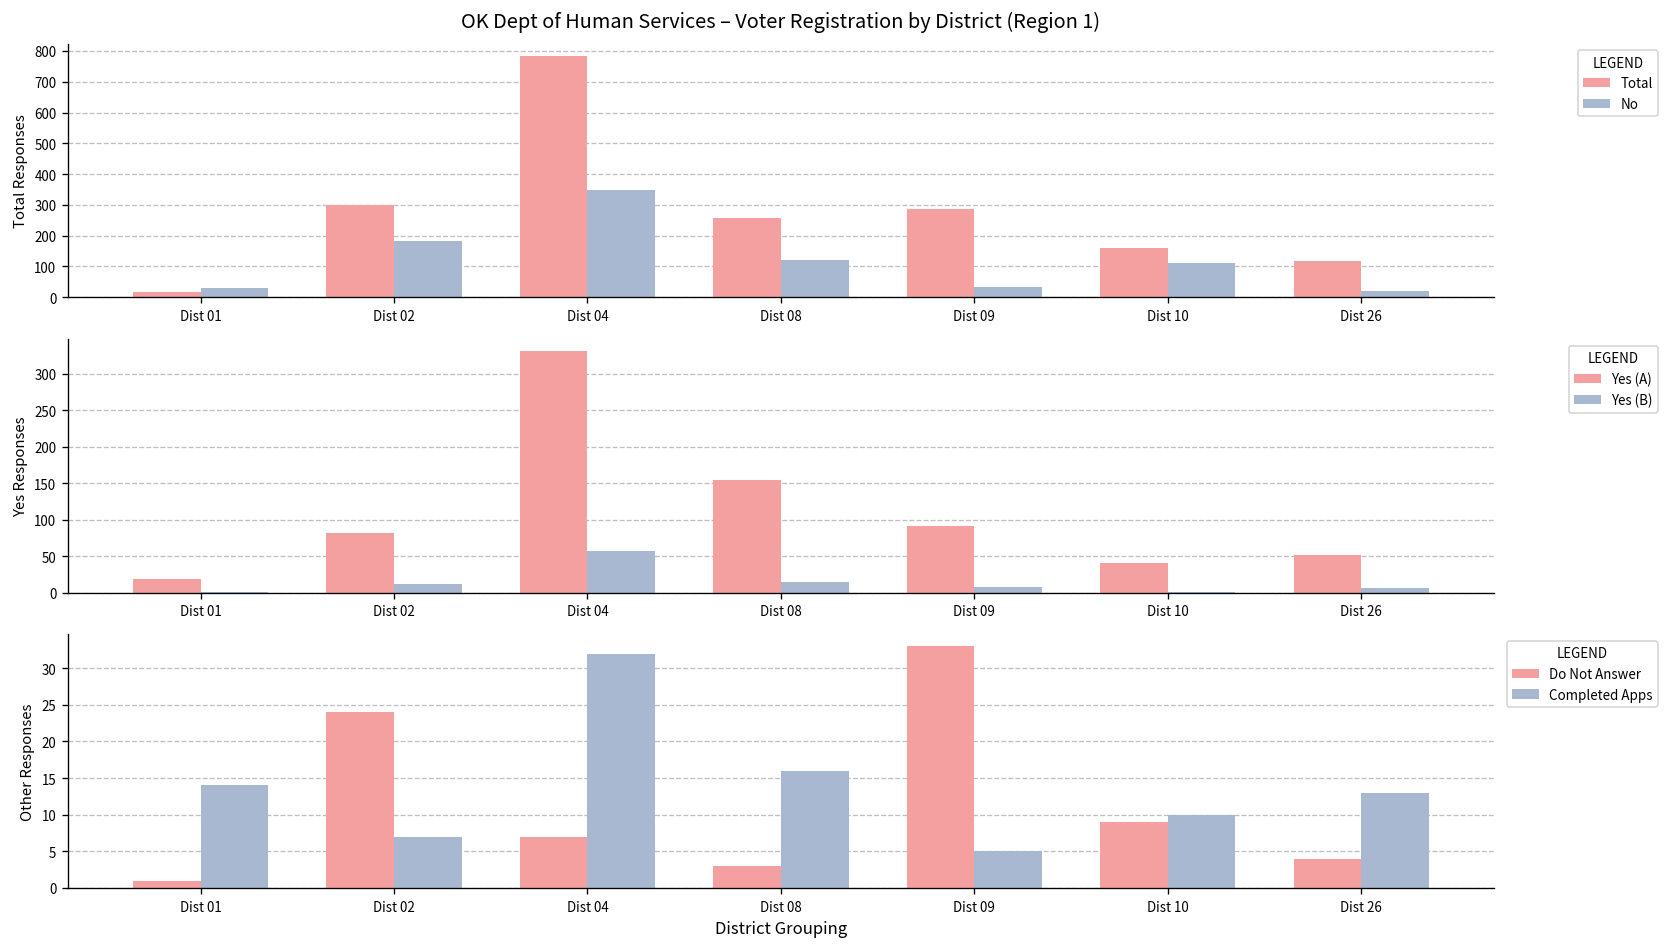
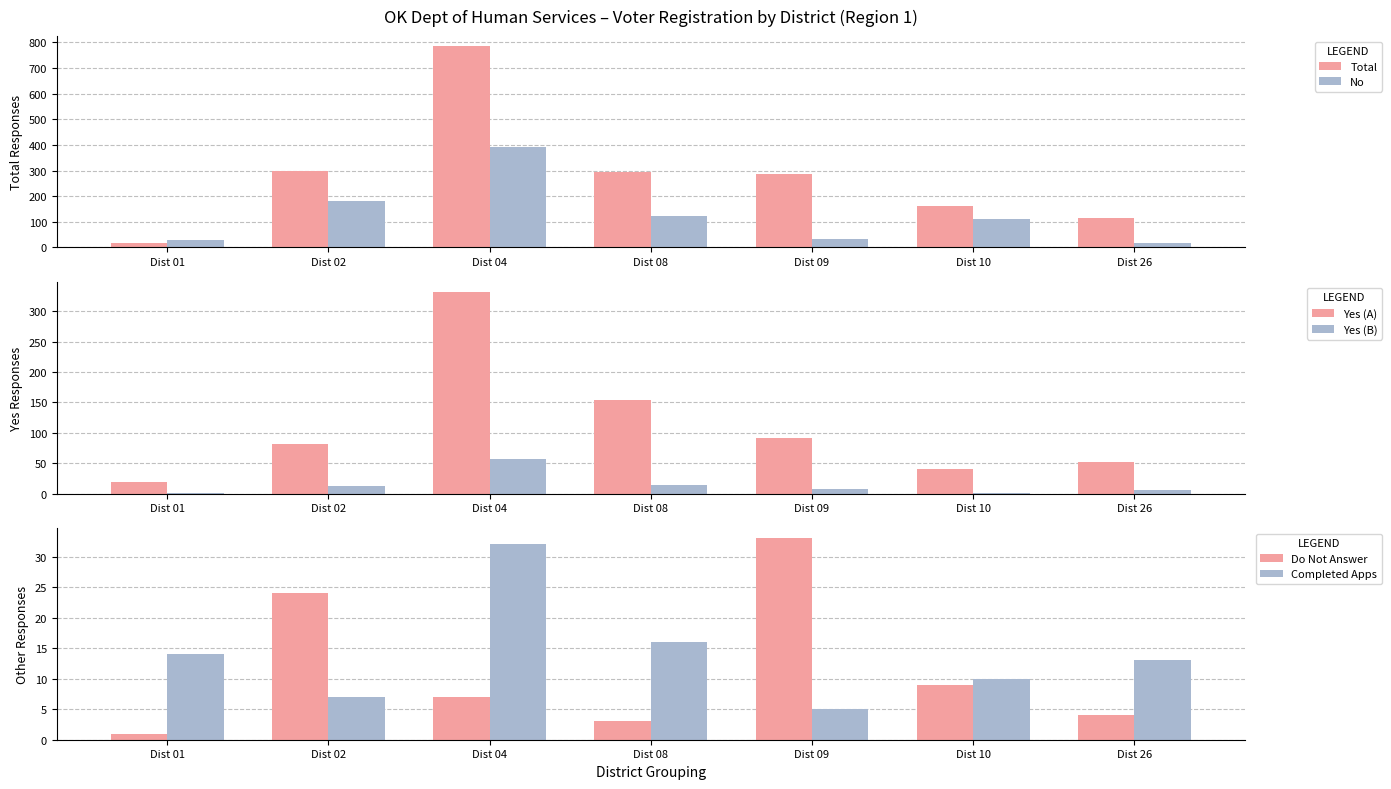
  {
    "OK Dept of Human Services – Voter Registration by District (Region 1)": {
      "Total": {
        "Dist 01": 20,
        "Dist 02": 300,
        "Dist 04": 790,
-       "Dist 08": 260,
+       "Dist 08": 290,
        "Dist 09": 290,
        "Dist 10": 160,
        "Dist 26": 120
      },
      "No": {
        "Dist 01": 30,
        "Dist 02": 180,
-       "Dist 04": 350,
+       "Dist 04": 390,
        "Dist 08": 120,
        "Dist 09": 30,
        "Dist 10": 110,
        "Dist 26": 20
      }
    }
  }
